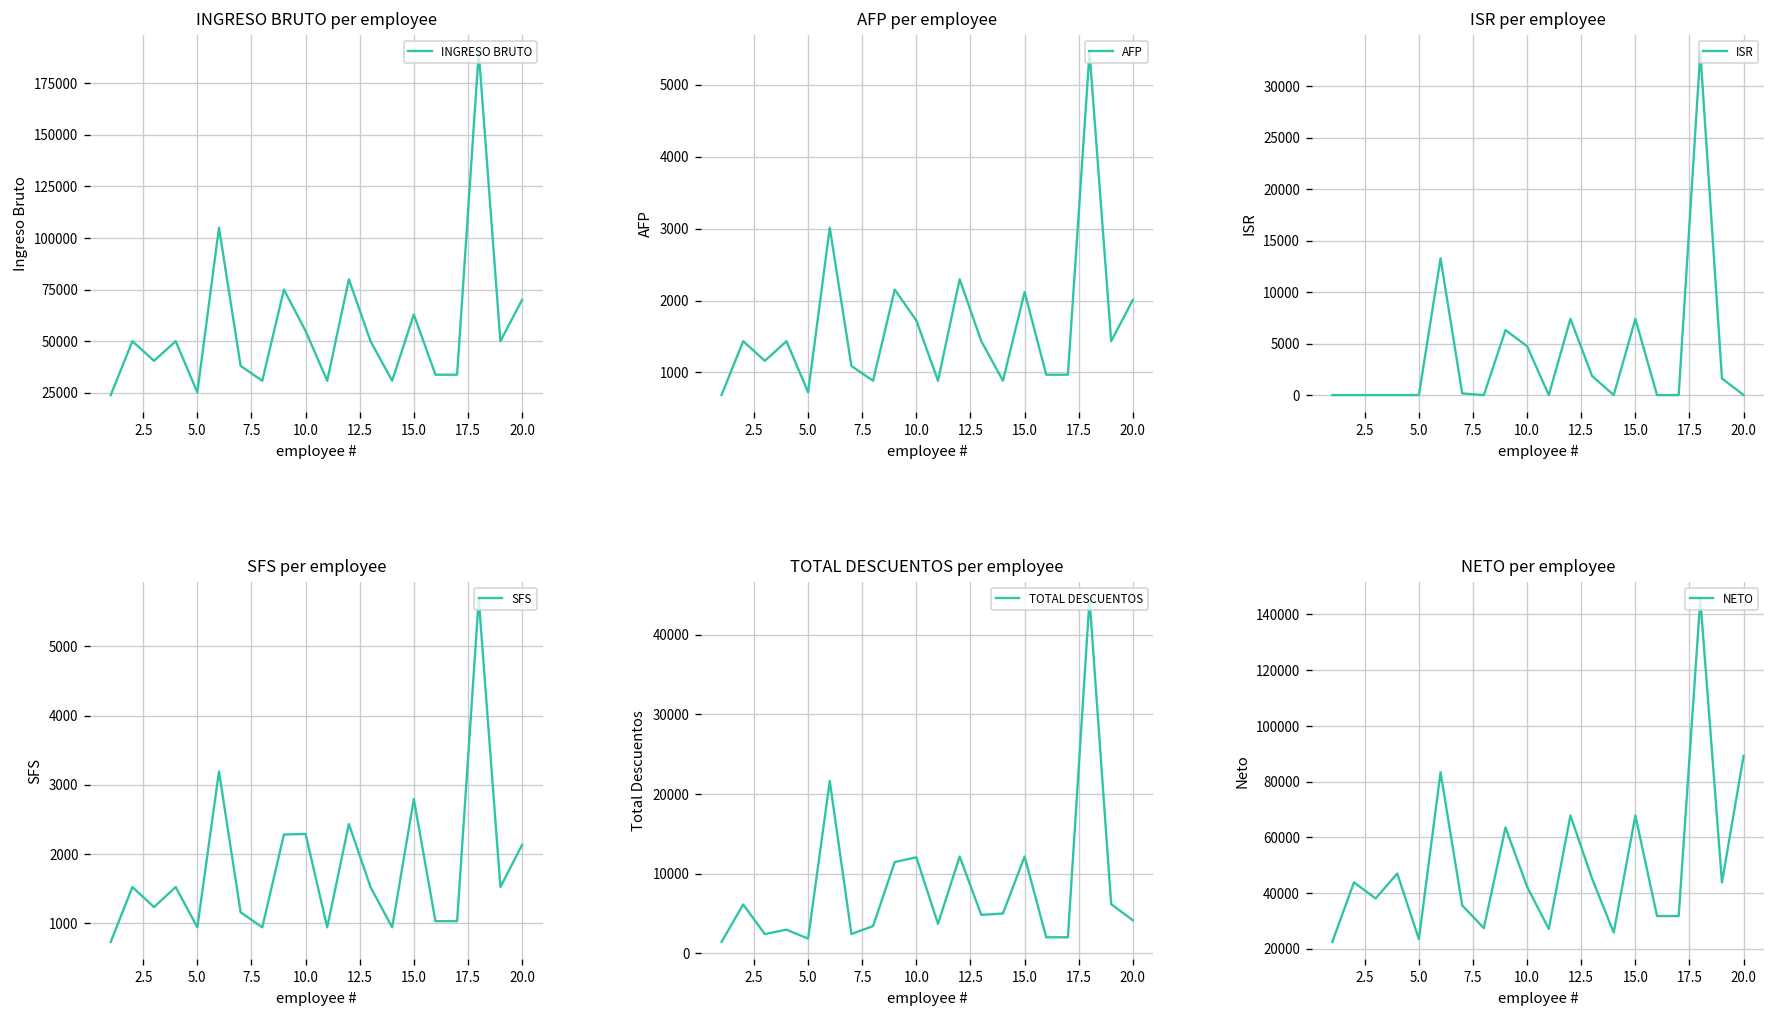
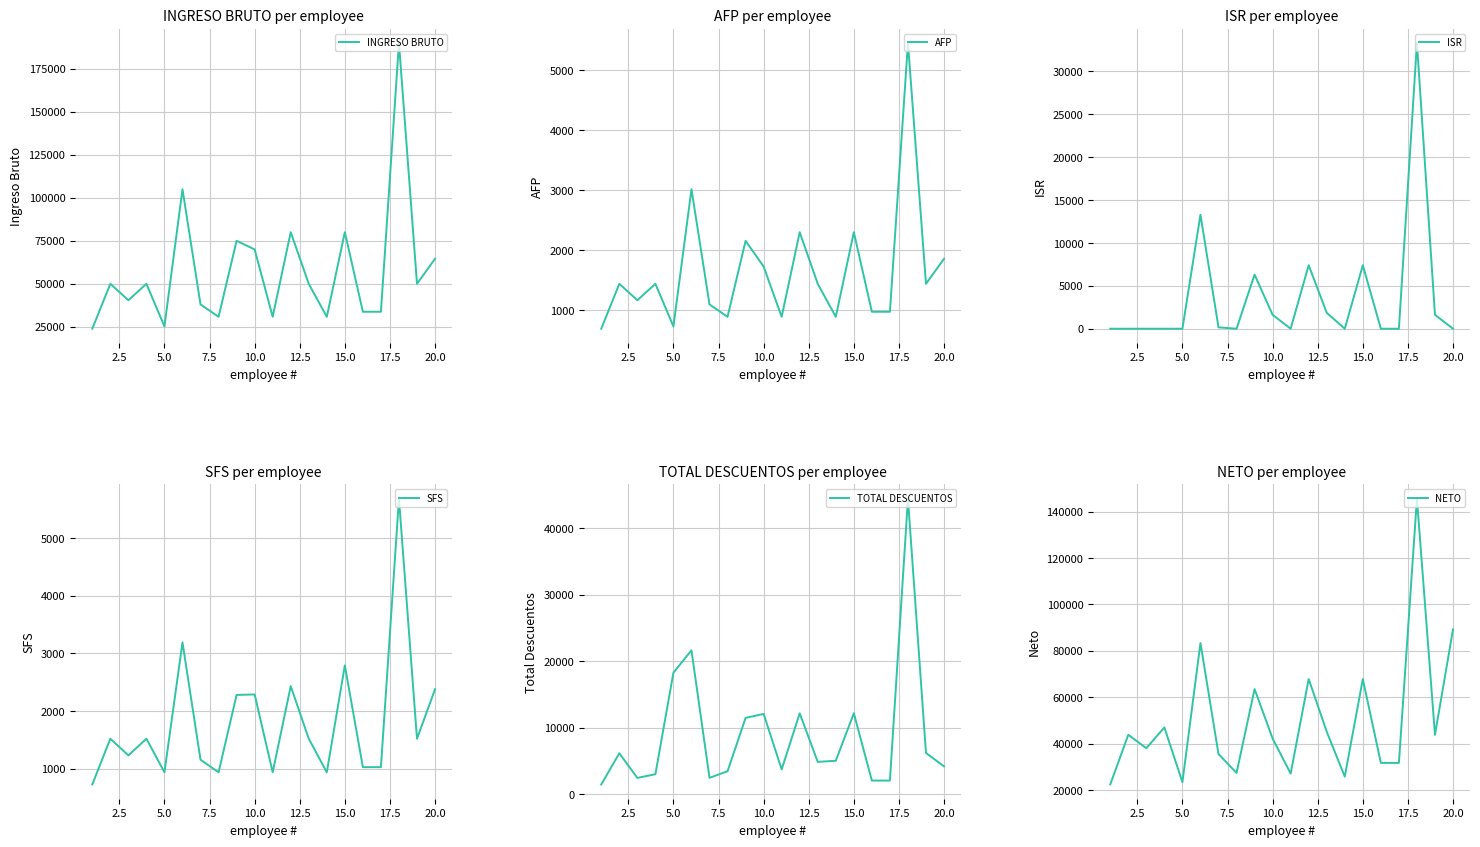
  {
    "INGRESO BRUTO per employee": {
      "5.0": 25000,
-     "10.0": 55000,
-     "15.0": 63000,
-     "20.0": 70000
+     "10.0": 70000,
+     "15.0": 80000,
+     "20.0": 65000
    },
    "AFP per employee": {
      "5.0": 700,
      "10.0": 1700,
-     "15.0": 2100,
-     "20.0": 2000
+     "15.0": 2300,
+     "20.0": 1900
    },
    "ISR per employee": {
      "5.0": 0,
-     "10.0": 5000,
+     "10.0": 2000,
      "15.0": 7000,
      "20.0": 0
    },
    "SFS per employee": {
      "5.0": 900,
      "10.0": 2300,
      "15.0": 2800,
-     "20.0": 2100
+     "20.0": 2400
    },
    "TOTAL DESCUENTOS per employee": {
-     "5.0": 2000,
+     "5.0": 18000,
      "10.0": 12000,
      "15.0": 12000,
      "20.0": 4000
    },
    "NETO per employee": {
      "5.0": 23000,
      "10.0": 42000,
      "15.0": 68000,
      "20.0": 89000
    }
  }
